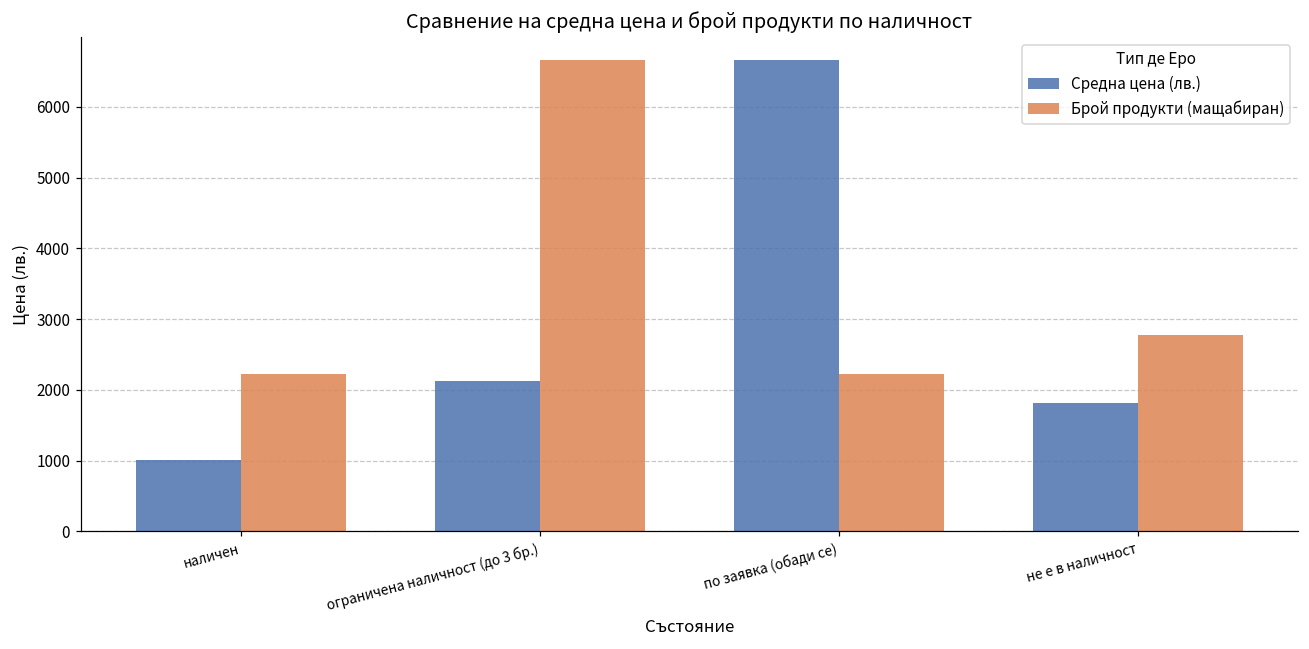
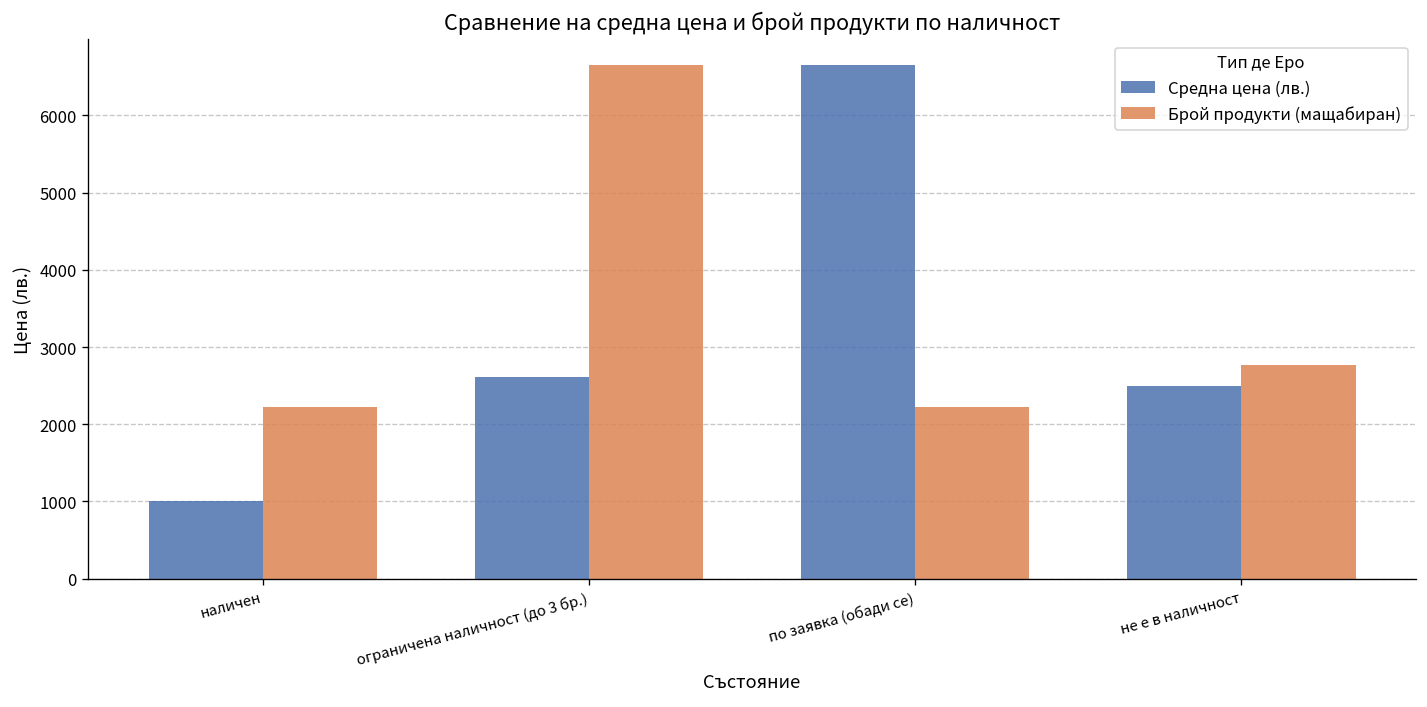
  {
    "Средна цена (лв.)": {
      "наличен": 1000,
-     "ограничена наличност (до 3 бр.)": 2100,
+     "ограничена наличност (до 3 бр.)": 2600,
      "по заявка (обади се)": 6700,
-     "не е в наличност": 1800
+     "не е в наличност": 2500
    },
    "Брой продукти (мащабиран)": {
      "наличен": 2200,
      "ограничена наличност (до 3 бр.)": 6700,
      "по заявка (обади се)": 2200,
      "не е в наличност": 2800
    }
  }
